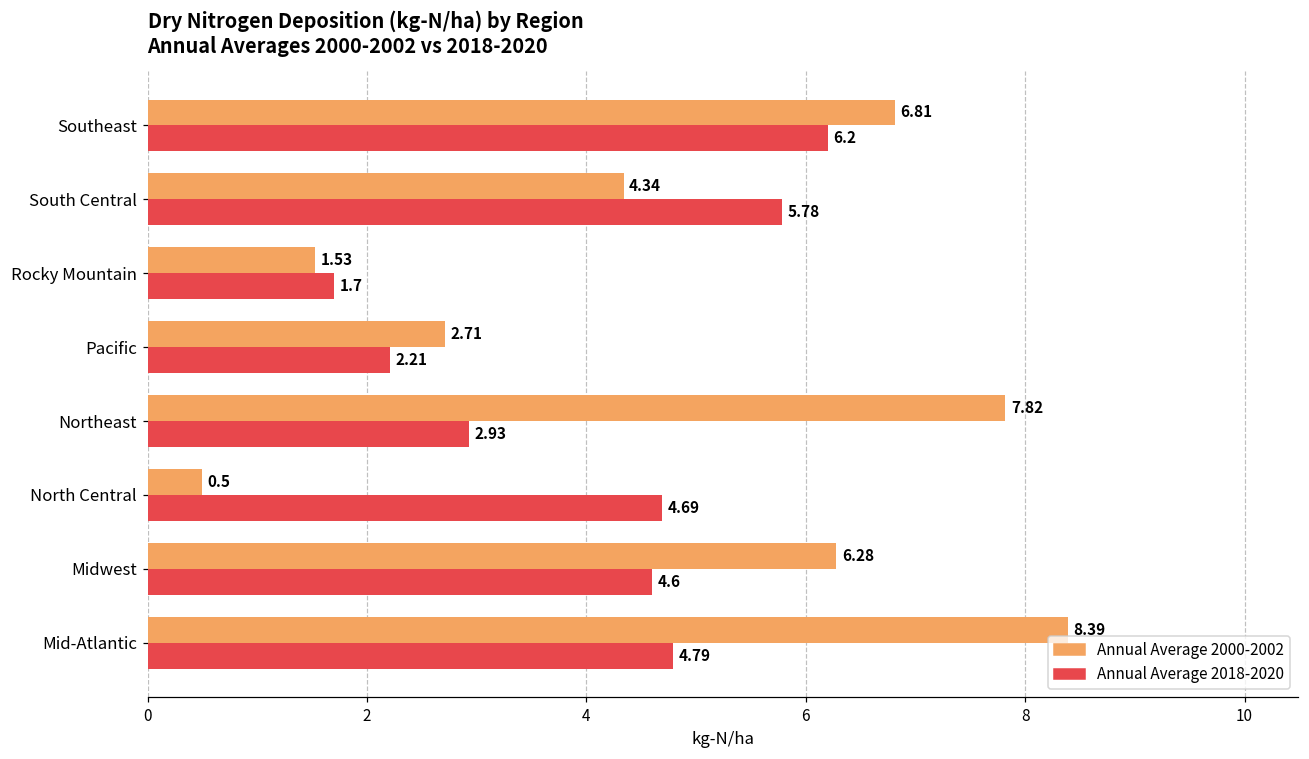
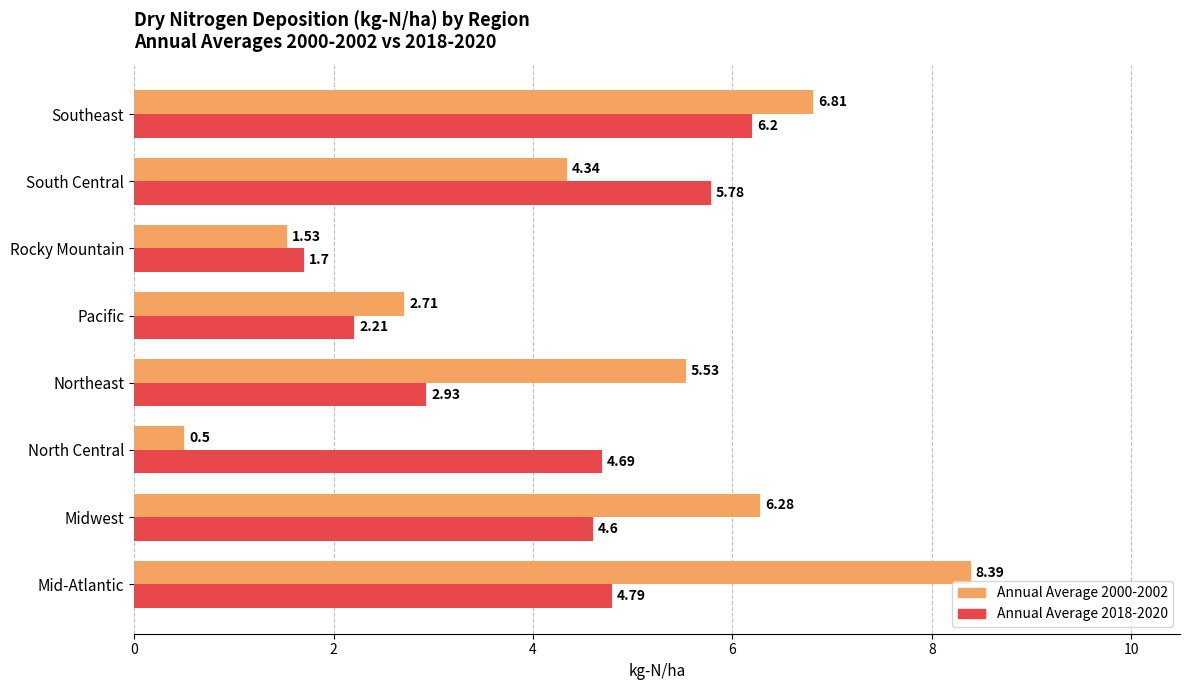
  {
    "Annual Average 2000-2002": {
      "Southeast": 6.81,
      "South Central": 4.34,
      "Rocky Mountain": 1.53,
      "Pacific": 2.71,
-     "Northeast": 7.82,
+     "Northeast": 5.53,
      "North Central": 0.5,
      "Midwest": 6.28,
      "Mid-Atlantic": 8.39
    },
    "Annual Average 2018-2020": {
      "Southeast": 6.2,
      "South Central": 5.78,
      "Rocky Mountain": 1.7,
      "Pacific": 2.21,
      "Northeast": 2.93,
      "North Central": 4.69,
      "Midwest": 4.6,
      "Mid-Atlantic": 4.79
    }
  }
